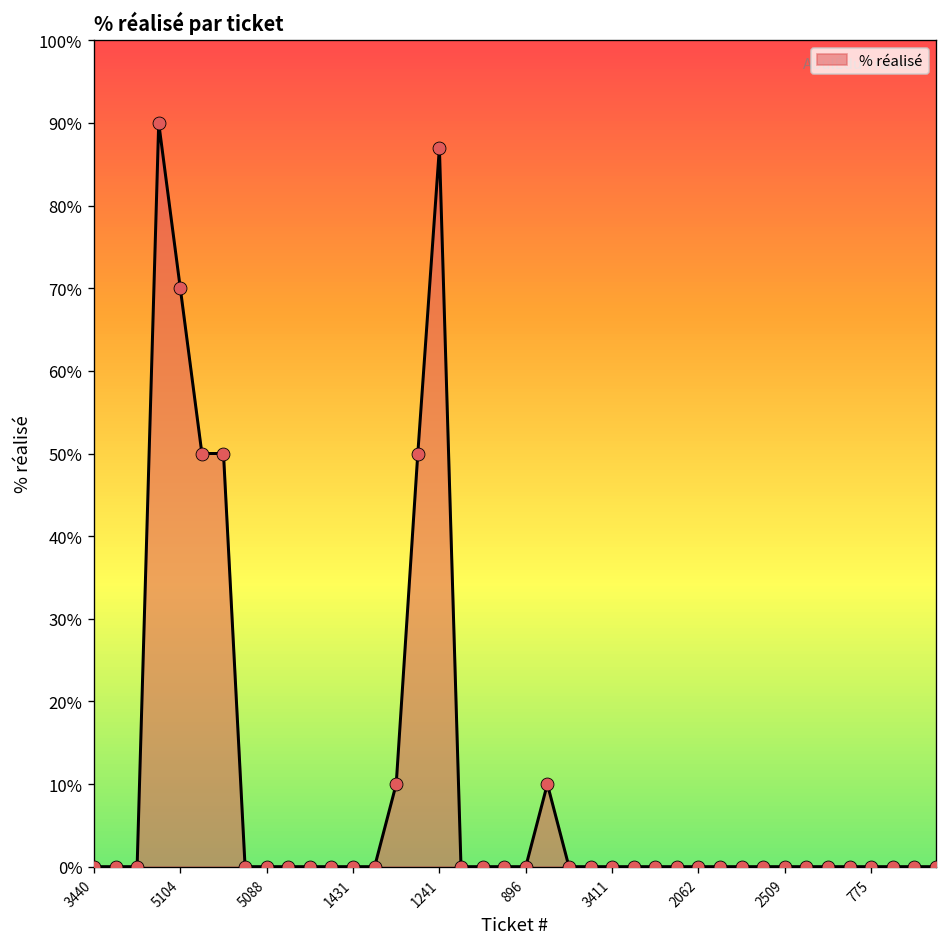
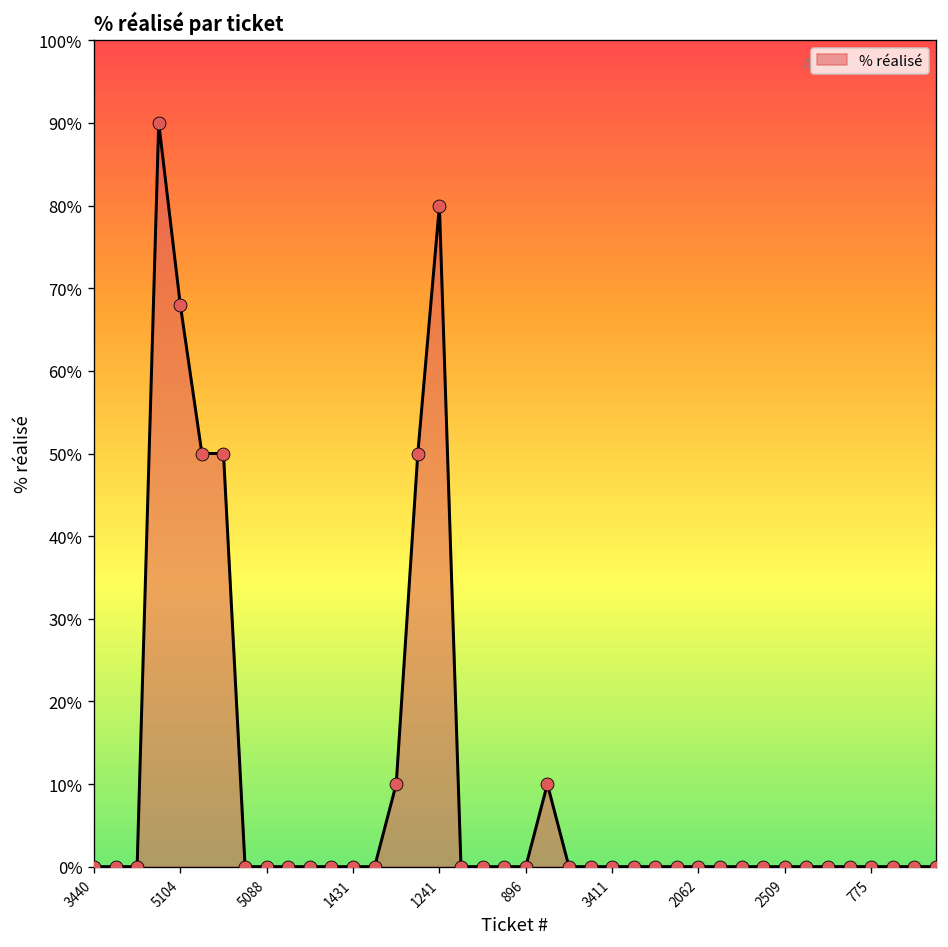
  {
    "3440": "0%",
-   "5104": "70%",
+   "5104": "68%",
    "5088": "0%",
    "1431": "0%",
-   "1241": "87%",
+   "1241": "80%",
    "896": "0%",
    "3411": "0%",
    "2062": "0%",
    "2509": "0%",
    "775": "0%"
  }
